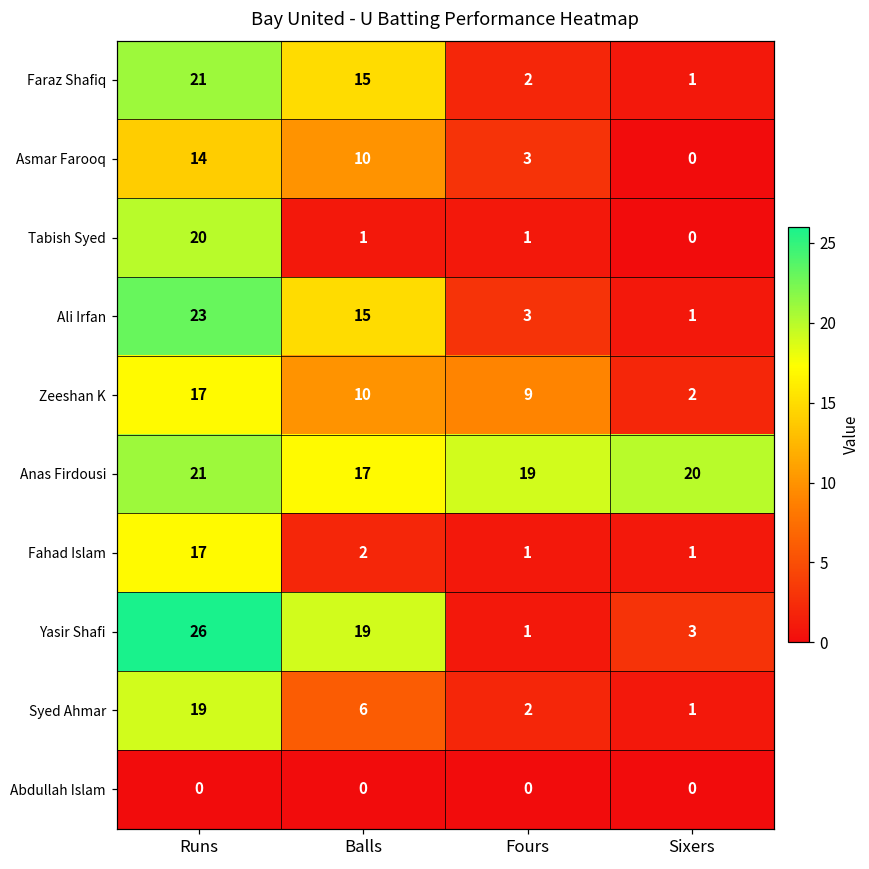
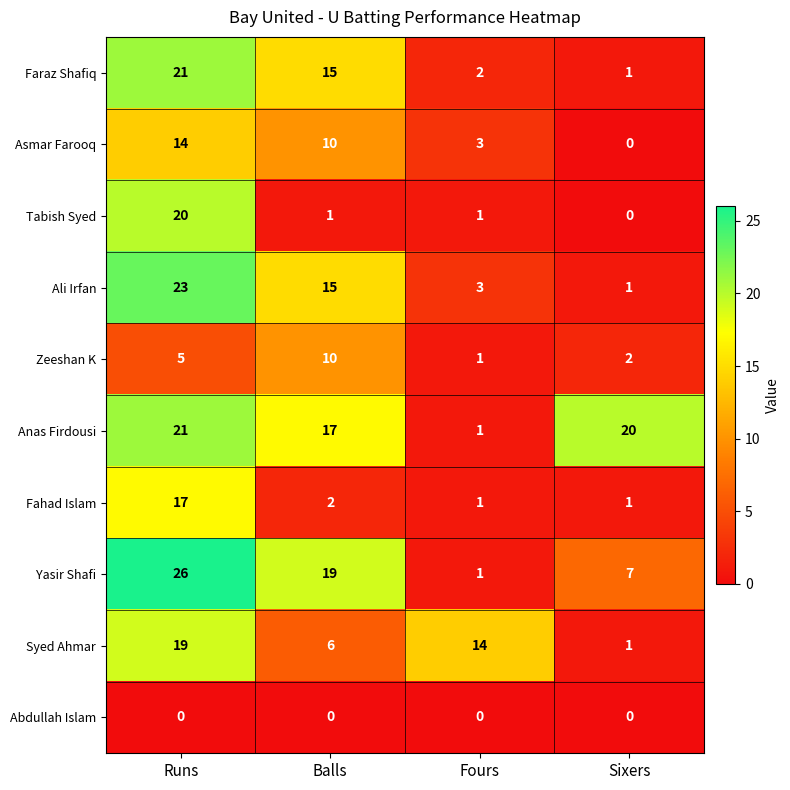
  {
    "Faraz Shafiq": {
      "Runs": 21,
      "Balls": 15,
      "Fours": 2,
      "Sixers": 1
    },
    "Asmar Farooq": {
      "Runs": 14,
      "Balls": 10,
      "Fours": 3,
      "Sixers": 0
    },
    "Tabish Syed": {
      "Runs": 20,
      "Balls": 1,
      "Fours": 1,
      "Sixers": 0
    },
    "Ali Irfan": {
      "Runs": 23,
      "Balls": 15,
      "Fours": 3,
      "Sixers": 1
    },
    "Zeeshan K": {
-     "Runs": 17,
+     "Runs": 5,
      "Balls": 10,
-     "Fours": 9,
+     "Fours": 1,
      "Sixers": 2
    },
    "Anas Firdousi": {
      "Runs": 21,
      "Balls": 17,
-     "Fours": 19,
+     "Fours": 1,
      "Sixers": 20
    },
    "Fahad Islam": {
      "Runs": 17,
      "Balls": 2,
      "Fours": 1,
      "Sixers": 1
    },
    "Yasir Shafi": {
      "Runs": 26,
      "Balls": 19,
      "Fours": 1,
-     "Sixers": 3
+     "Sixers": 7
    },
    "Syed Ahmar": {
      "Runs": 19,
      "Balls": 6,
-     "Fours": 2,
+     "Fours": 14,
      "Sixers": 1
    },
    "Abdullah Islam": {
      "Runs": 0,
      "Balls": 0,
      "Fours": 0,
      "Sixers": 0
    }
  }
